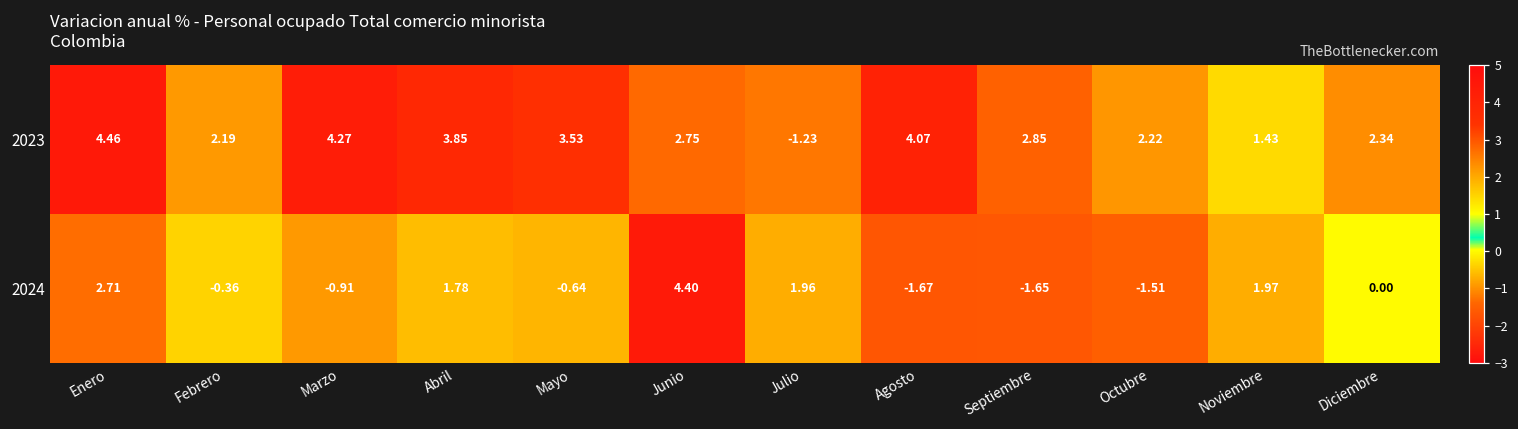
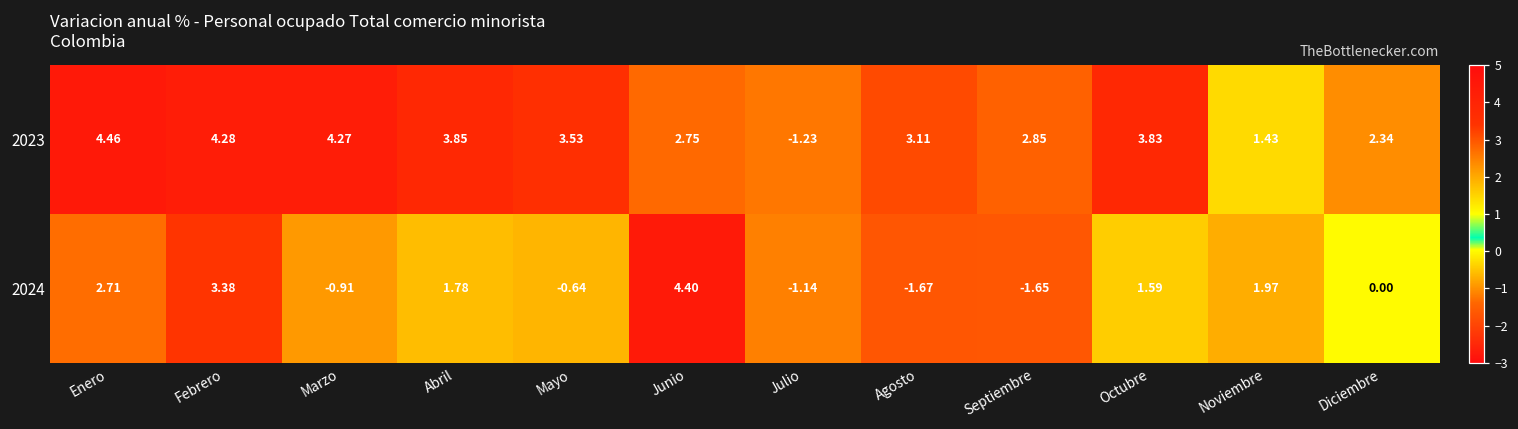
  {
    "2023": {
      "Enero": 4.46,
-     "Febrero": 2.19,
+     "Febrero": 4.28,
      "Marzo": 4.27,
      "Abril": 3.85,
      "Mayo": 3.53,
      "Junio": 2.75,
      "Julio": -1.23,
-     "Agosto": 4.07,
+     "Agosto": 3.11,
      "Septiembre": 2.85,
-     "Octubre": 2.22,
+     "Octubre": 3.83,
      "Noviembre": 1.43,
      "Diciembre": 2.34
    },
    "2024": {
      "Enero": 2.71,
-     "Febrero": -0.36,
+     "Febrero": 3.38,
      "Marzo": -0.91,
      "Abril": 1.78,
      "Mayo": -0.64,
      "Junio": 4.40,
-     "Julio": 1.96,
+     "Julio": -1.14,
      "Agosto": -1.67,
      "Septiembre": -1.65,
-     "Octubre": -1.51,
+     "Octubre": 1.59,
      "Noviembre": 1.97,
      "Diciembre": 0.00
    }
  }
